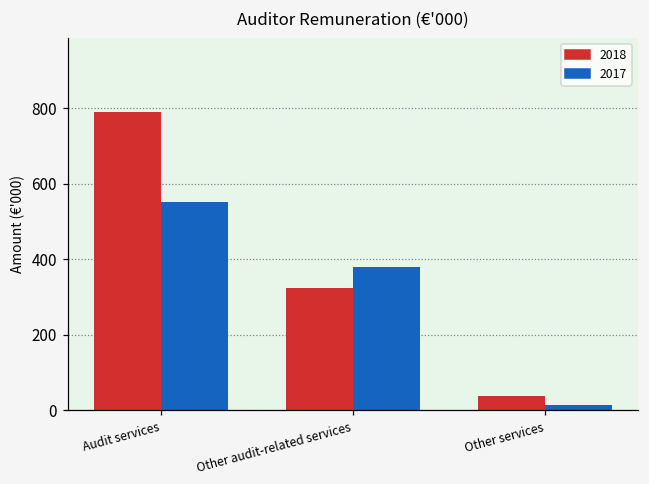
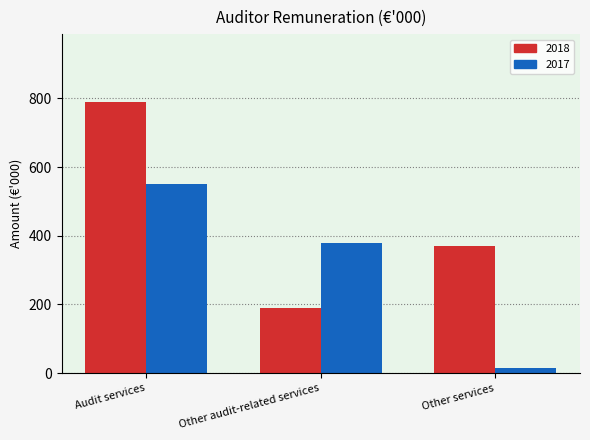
  {
    "2018": {
      "Audit services": 790,
-     "Other audit-related services": 320,
-     "Other services": 40
+     "Other audit-related services": 190,
+     "Other services": 370
    },
    "2017": {
      "Audit services": 550,
      "Other audit-related services": 380,
      "Other services": 10
    }
  }
